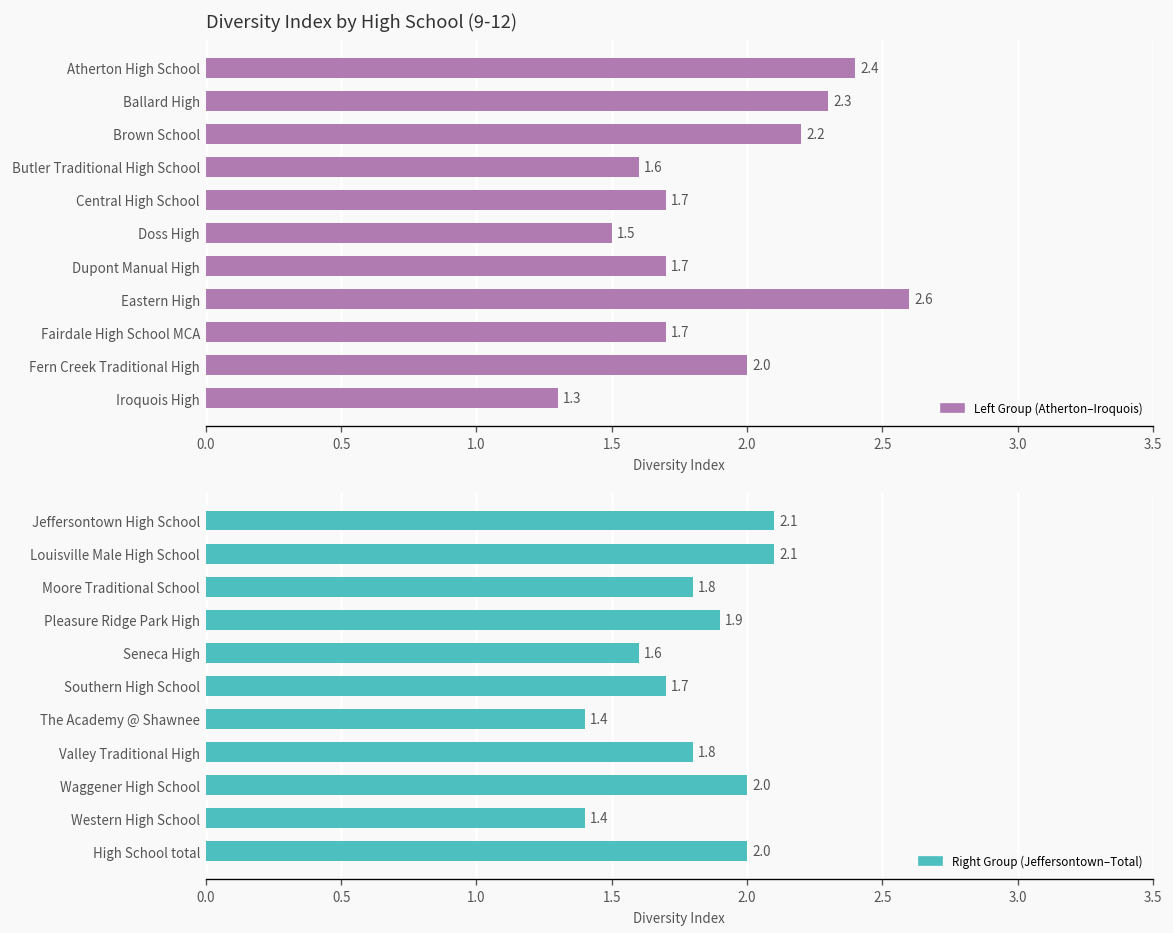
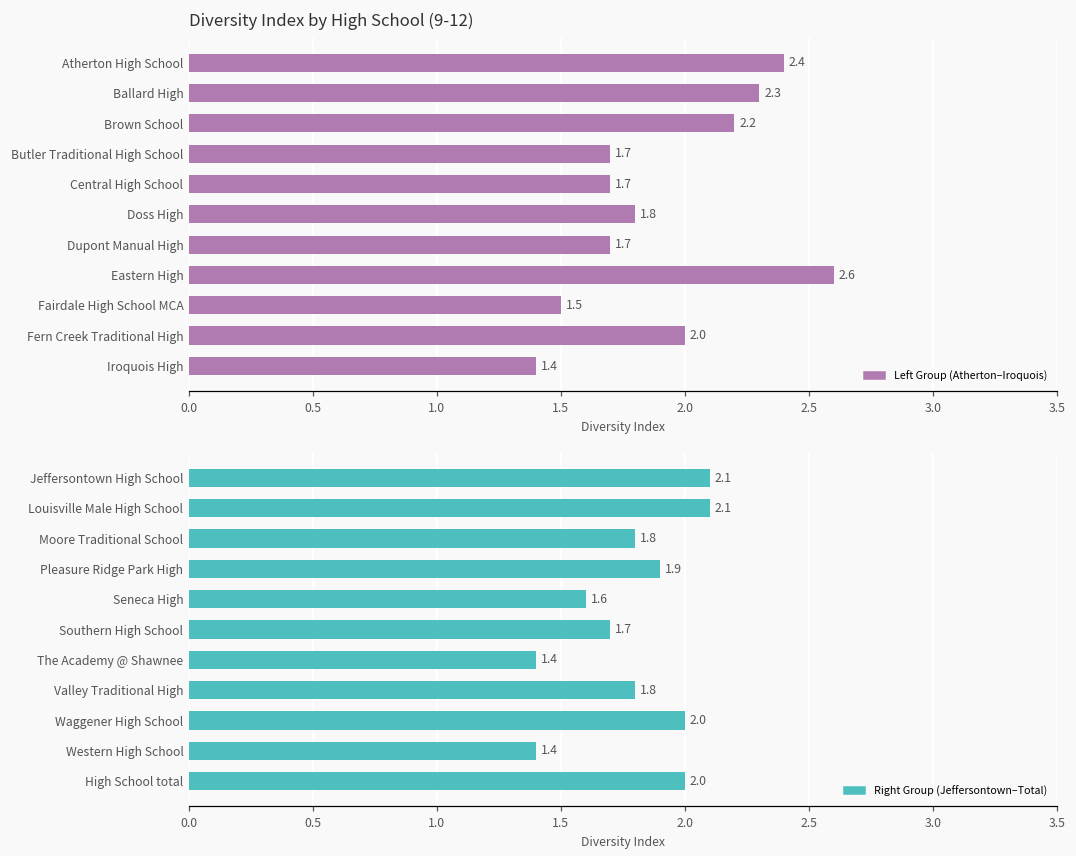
  {
    "Diversity Index by High School (9-12)": {
      "Atherton High School": 2.4,
      "Ballard High": 2.3,
      "Brown School": 2.2,
-     "Butler Traditional High School": 1.6,
+     "Butler Traditional High School": 1.7,
      "Central High School": 1.7,
-     "Doss High": 1.5,
+     "Doss High": 1.8,
      "Dupont Manual High": 1.7,
      "Eastern High": 2.6,
-     "Fairdale High School MCA": 1.7,
+     "Fairdale High School MCA": 1.5,
      "Fern Creek Traditional High": 2.0,
-     "Iroquois High": 1.3
+     "Iroquois High": 1.4
    }
  }
